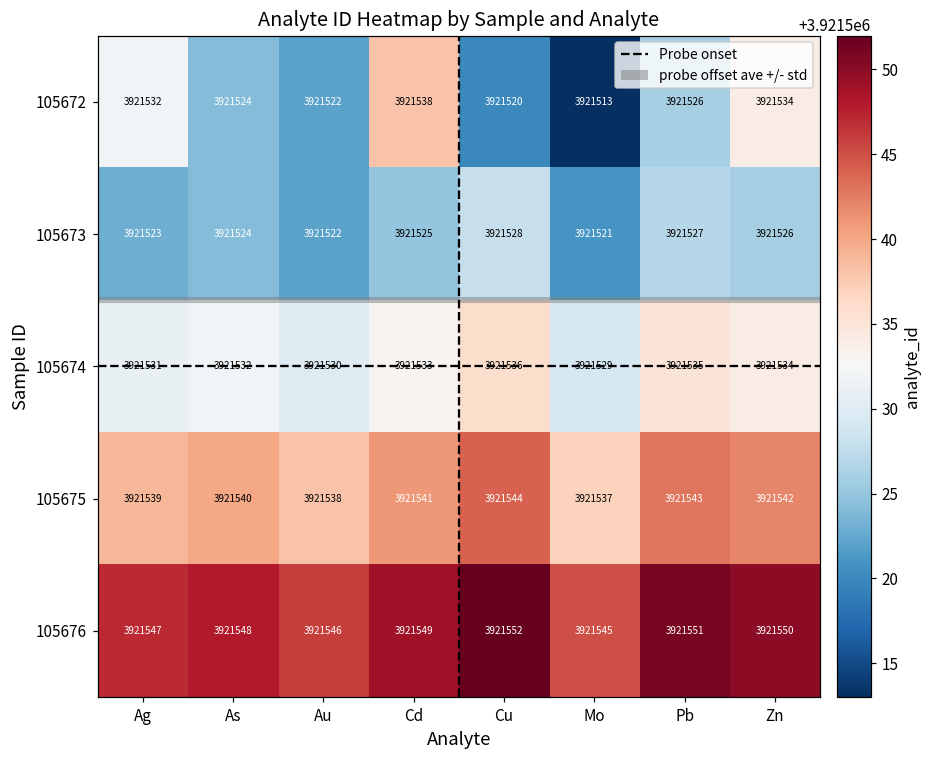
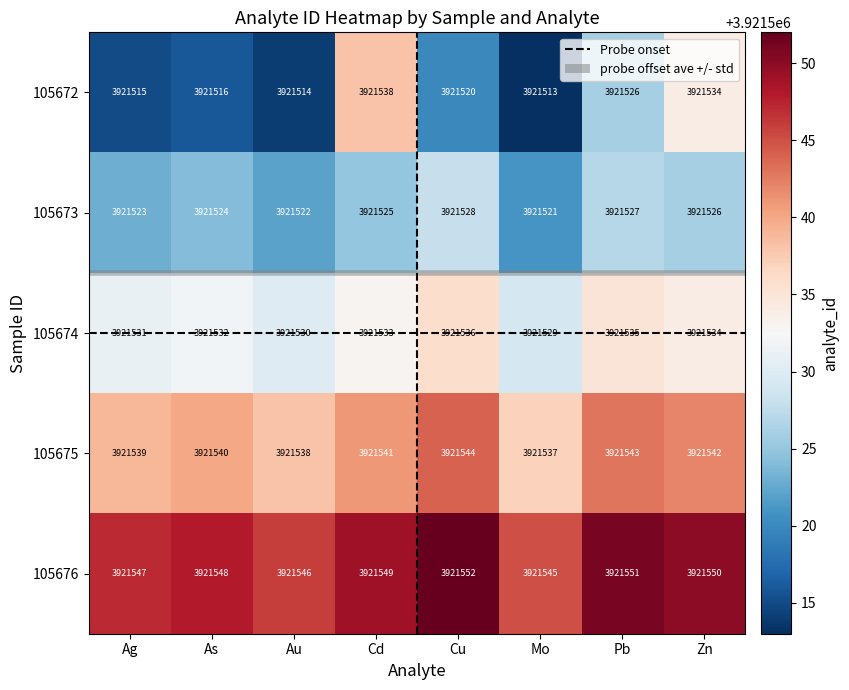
  {
    "105672": {
-     "Ag": 3921532,
-     "As": 3921524,
-     "Au": 3921522,
+     "Ag": 3921515,
+     "As": 3921516,
+     "Au": 3921514,
      "Cd": 3921538,
      "Cu": 3921520,
      "Mo": 3921513,
      "Pb": 3921526,
      "Zn": 3921534
    },
    "105673": {
      "Ag": 3921523,
      "As": 3921524,
      "Au": 3921522,
      "Cd": 3921525,
      "Cu": 3921528,
      "Mo": 3921521,
      "Pb": 3921527,
      "Zn": 3921526
    },
    "105674": {
      "Ag": 3921531,
      "As": 3921532,
      "Au": 3921530,
      "Cd": 3921533,
      "Cu": 3921536,
      "Mo": 3921529,
      "Pb": 3921535,
      "Zn": 3921534
    },
    "105675": {
      "Ag": 3921539,
      "As": 3921540,
      "Au": 3921538,
      "Cd": 3921541,
      "Cu": 3921544,
      "Mo": 3921537,
      "Pb": 3921543,
      "Zn": 3921542
    },
    "105676": {
      "Ag": 3921547,
      "As": 3921548,
      "Au": 3921546,
      "Cd": 3921549,
      "Cu": 3921552,
      "Mo": 3921545,
      "Pb": 3921551,
      "Zn": 3921550
    }
  }
